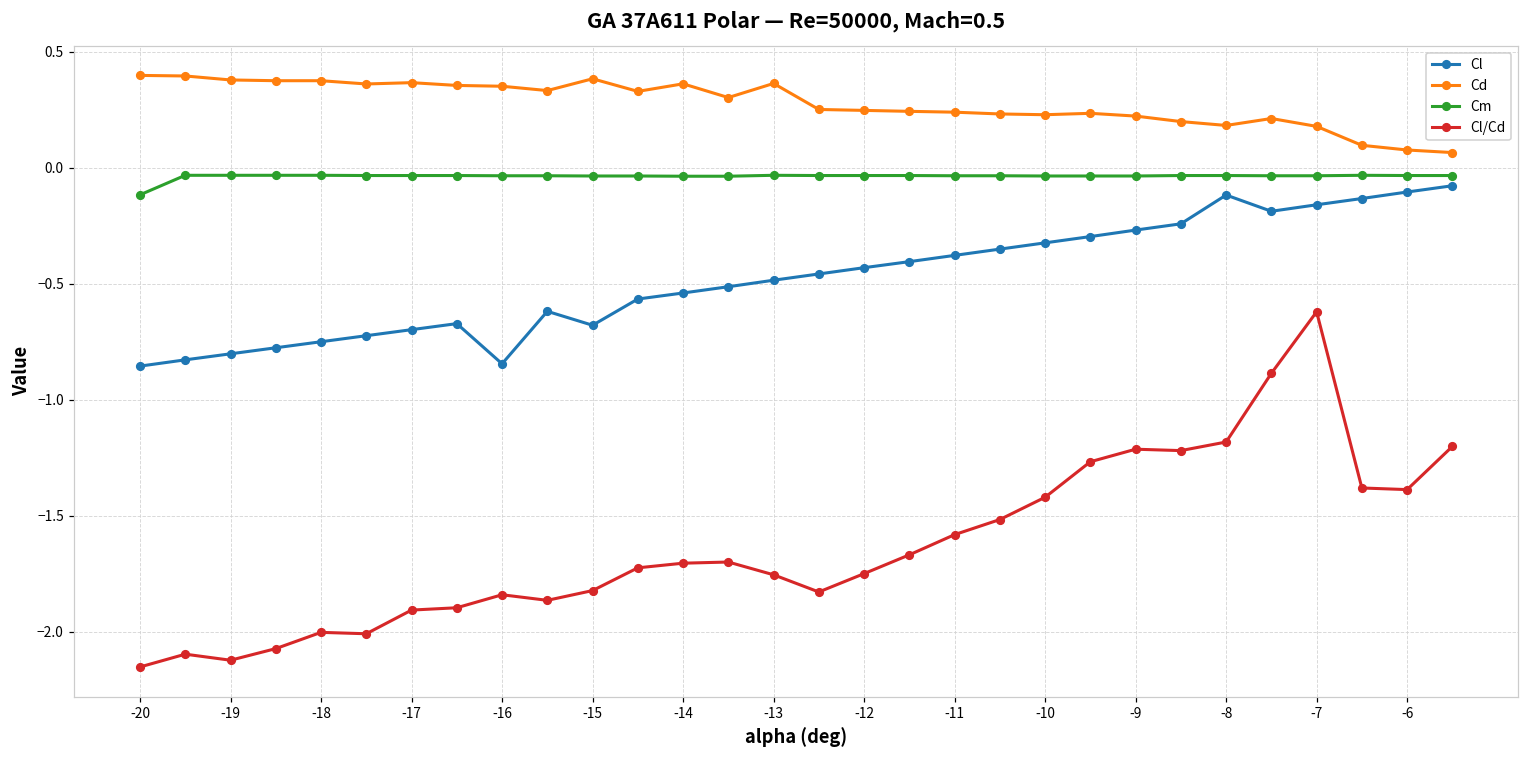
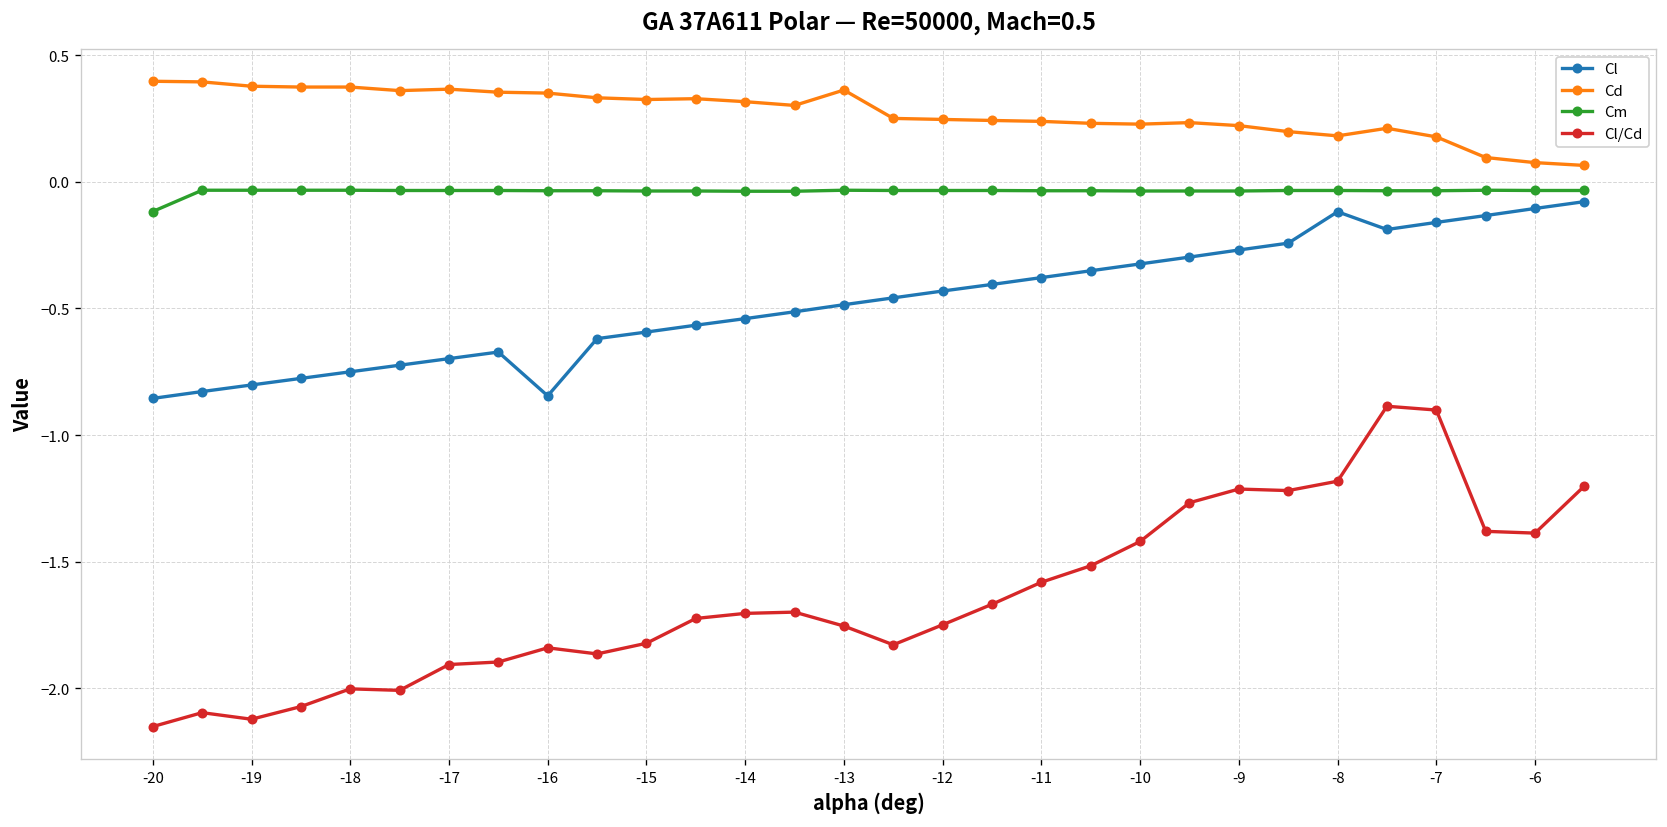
  {
    "Cl": {
      "-20": -0.86,
      "-19": -0.80,
      "-18": -0.75,
      "-17": -0.70,
      "-16": -0.85,
-     "-15": -0.68,
+     "-15": -0.59,
      "-14": -0.54,
      "-13": -0.49,
      "-12": -0.43,
      "-11": -0.38,
      "-10": -0.32,
      "-9": -0.27,
      "-8": -0.12,
      "-7": -0.16,
      "-6": -0.11
    },
    "Cd": {
      "-20": 0.40,
      "-19": 0.38,
      "-18": 0.37,
      "-17": 0.37,
      "-16": 0.35,
-     "-15": 0.38,
-     "-14": 0.36,
+     "-15": 0.33,
+     "-14": 0.32,
      "-13": 0.36,
      "-12": 0.25,
      "-11": 0.24,
      "-10": 0.23,
      "-9": 0.22,
      "-8": 0.18,
      "-7": 0.18,
      "-6": 0.08
    },
    "Cm": {
      "-20": -0.12,
      "-19": -0.03,
      "-18": -0.03,
      "-17": -0.03,
      "-16": -0.04,
      "-15": -0.04,
      "-14": -0.04,
      "-13": -0.03,
      "-12": -0.03,
      "-11": -0.04,
      "-10": -0.04,
      "-9": -0.04,
      "-8": -0.03,
      "-7": -0.04,
      "-6": -0.03
    },
    "Cl/Cd": {
      "-20": -2.15,
      "-19": -2.12,
      "-18": -2.00,
      "-17": -1.91,
      "-16": -1.84,
      "-15": -1.82,
      "-14": -1.70,
      "-13": -1.75,
      "-12": -1.75,
      "-11": -1.58,
      "-10": -1.42,
      "-9": -1.21,
      "-8": -1.18,
-     "-7": -0.62,
+     "-7": -0.90,
      "-6": -1.39
    }
  }
